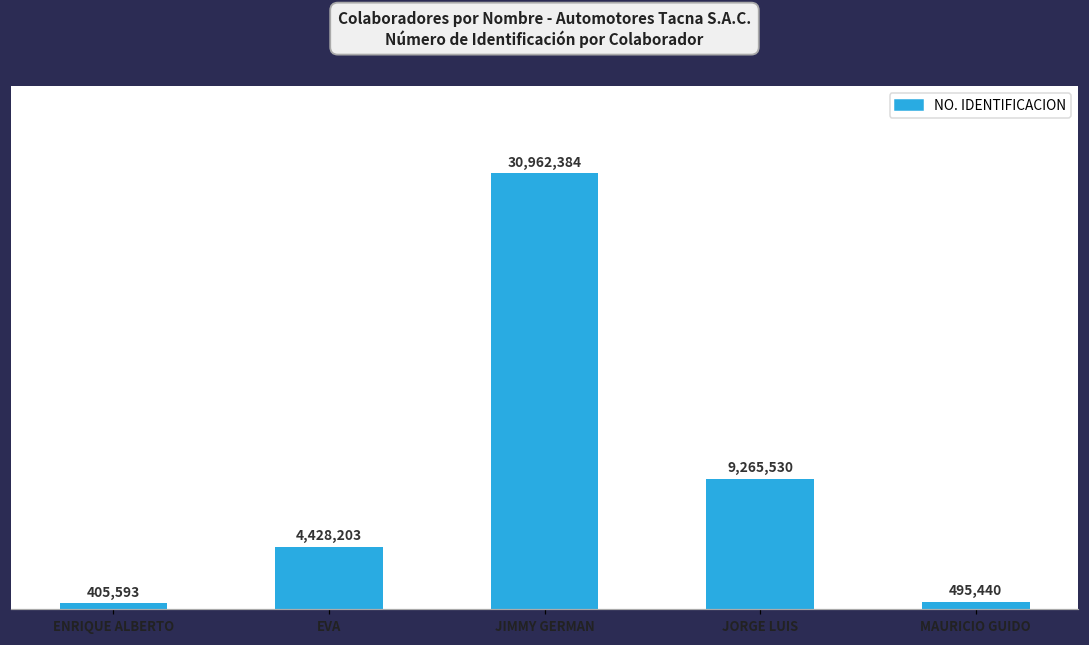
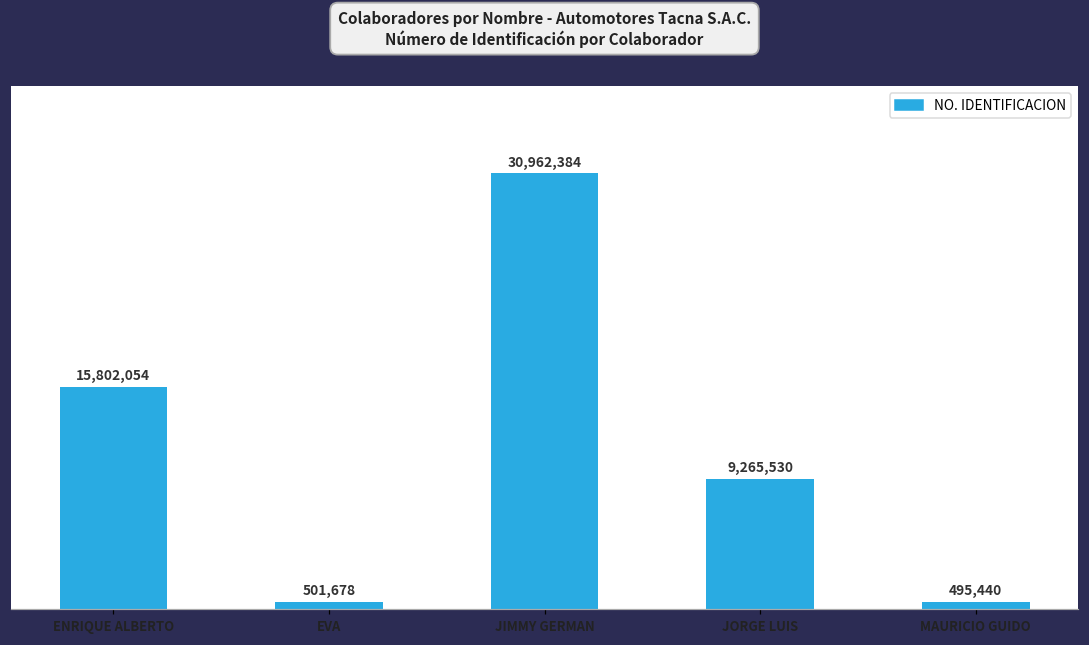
  {
-   "ENRIQUE ALBERTO": "405,593",
-   "EVA": "4,428,203",
+   "ENRIQUE ALBERTO": "15,802,054",
+   "EVA": "501,678",
    "JIMMY GERMAN": "30,962,384",
    "JORGE LUIS": "9,265,530",
    "MAURICIO GUIDO": "495,440"
  }
